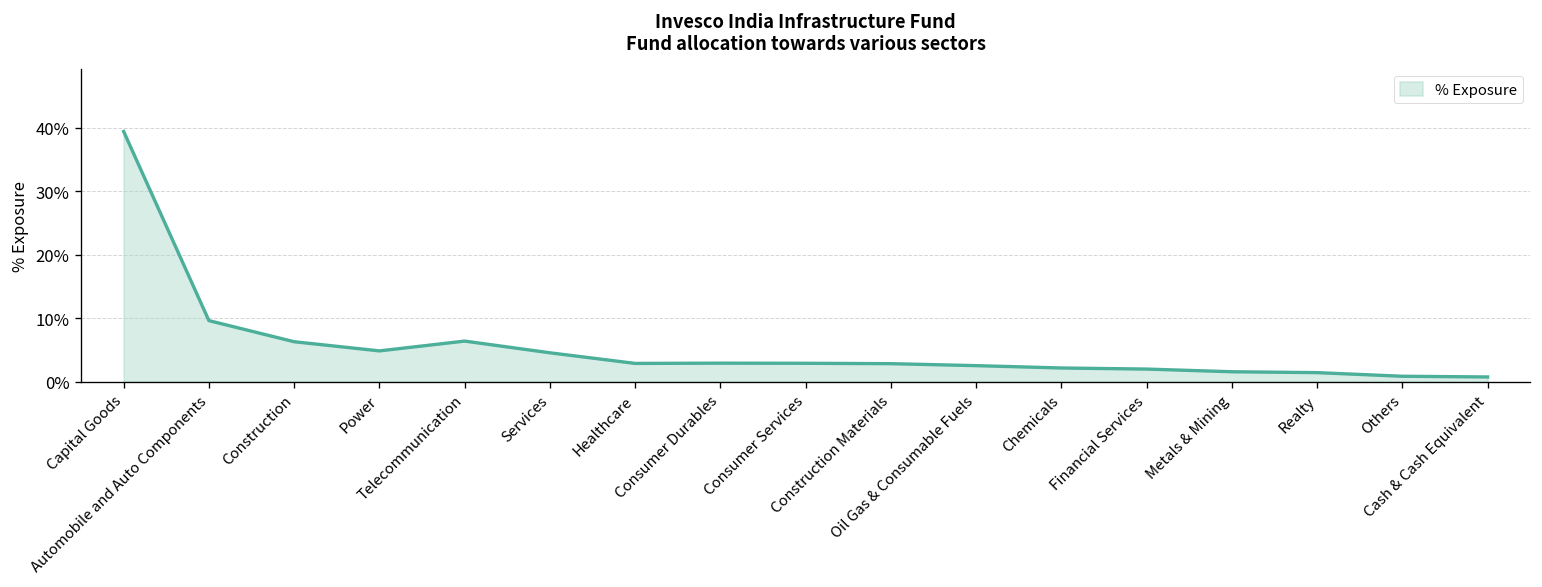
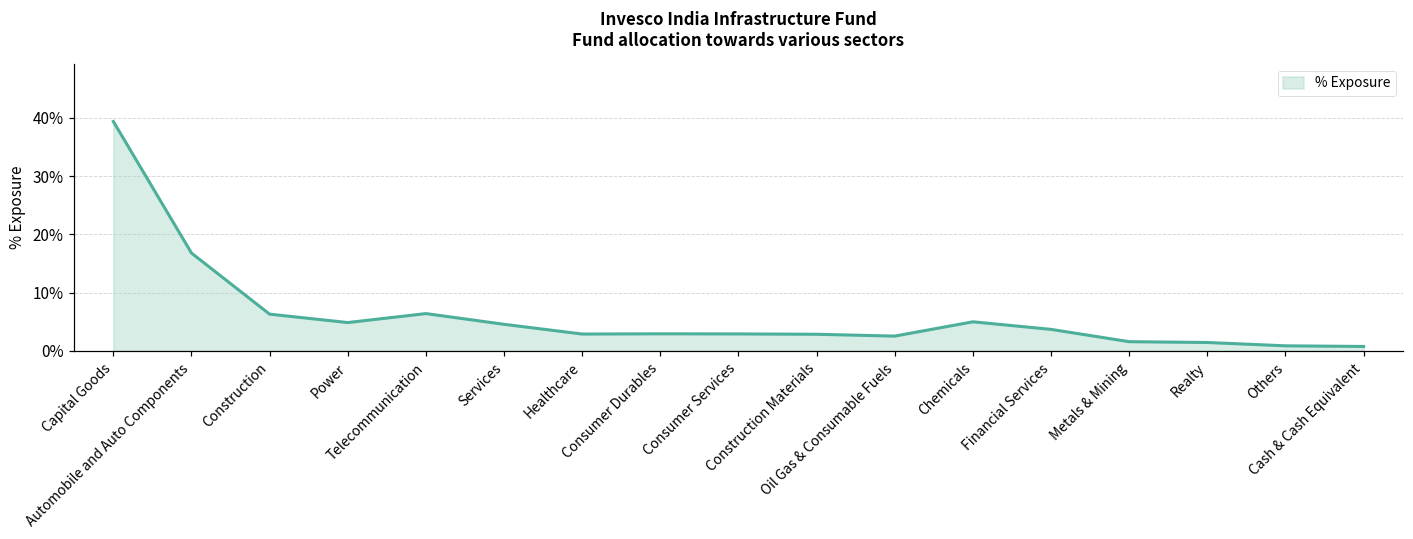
  {
    "Capital Goods": "39%",
-   "Automobile and Auto Components": "10%",
+   "Automobile and Auto Components": "17%",
    "Construction": "6%",
    "Power": "5%",
    "Telecommunication": "6%",
    "Services": "5%",
    "Healthcare": "3%",
    "Consumer Durables": "3%",
    "Consumer Services": "3%",
    "Construction Materials": "3%",
    "Oil Gas & Consumable Fuels": "3%",
-   "Chemicals": "2%",
-   "Financial Services": "2%",
+   "Chemicals": "5%",
+   "Financial Services": "4%",
    "Metals & Mining": "2%",
    "Realty": "1%",
    "Others": "1%",
    "Cash & Cash Equivalent": "1%"
  }
